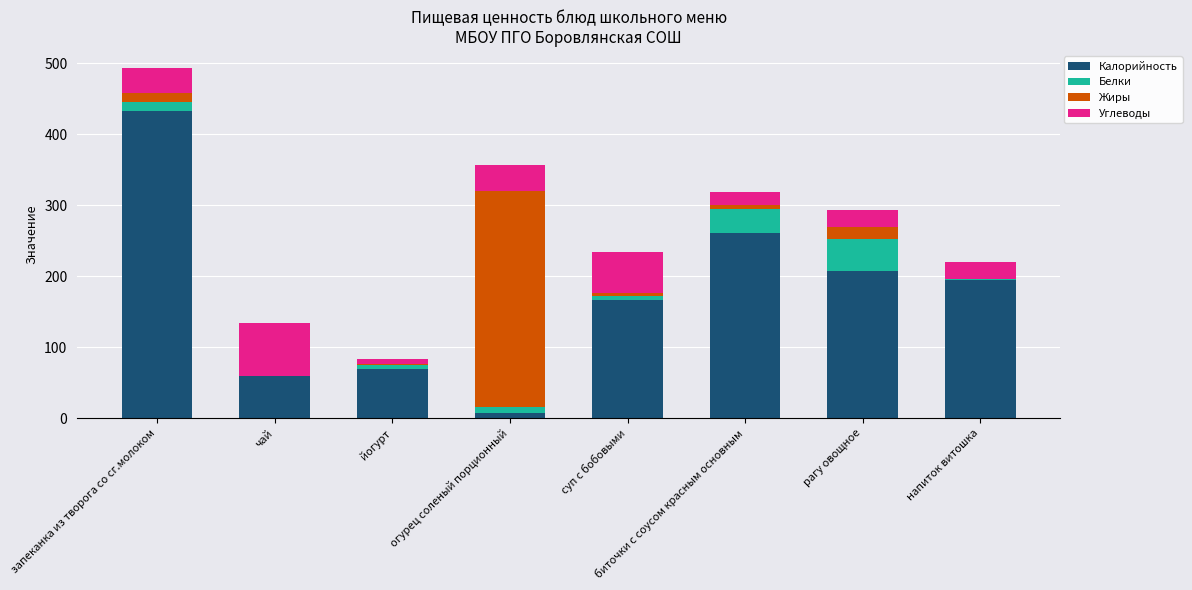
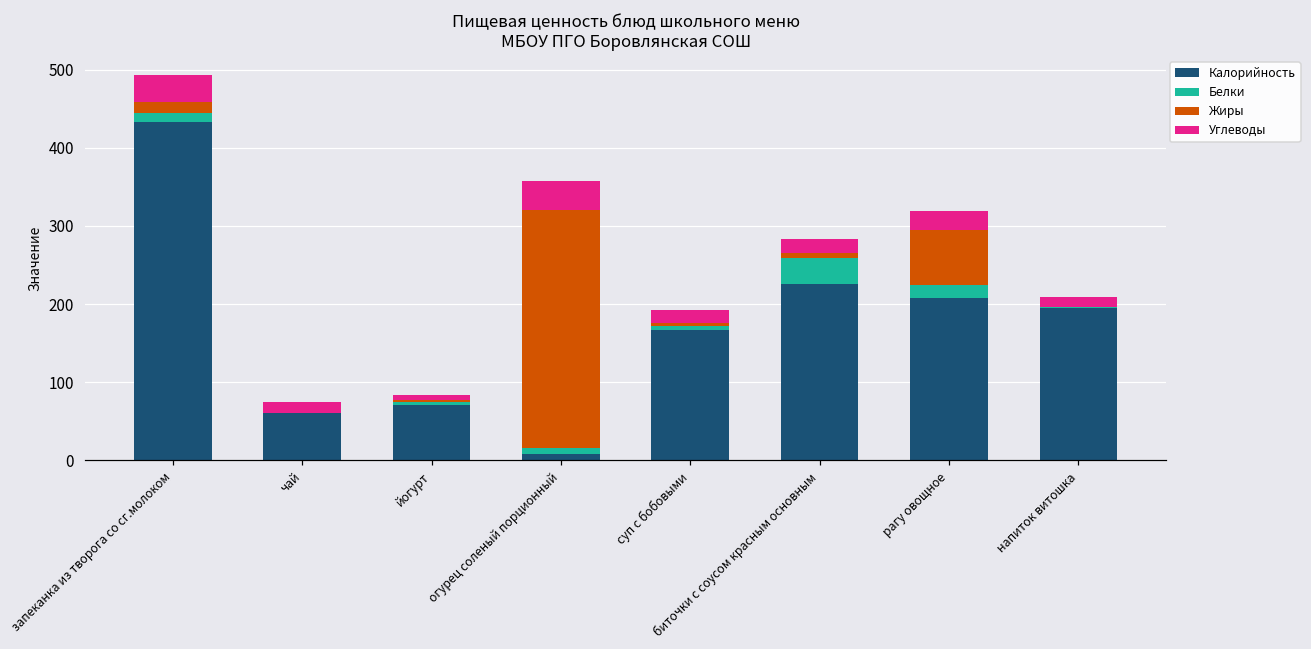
  {
    "Калорийность": {
      "запеканка из творога со сг.молоком": 430,
      "чай": 60,
      "йогурт": 70,
      "огурец соленый порционный": 10,
      "суп с бобовыми": 170,
-     "биточки с соусом красным основным": 260,
+     "биточки с соусом красным основным": 230,
      "рагу овощное": 210,
      "напиток витошка": 200
    },
    "Белки": {
      "запеканка из творога со сг.молоком": 10,
      "чай": 0,
      "йогурт": 10,
      "огурец соленый порционный": 10,
      "суп с бобовыми": 10,
      "биточки с соусом красным основным": 30,
-     "рагу овощное": 50
+     "рагу овощное": 20
    },
    "Жиры": {
      "запеканка из творога со сг.молоком": 10,
      "чай": 0,
      "огурец соленый порционный": 300,
      "суп с бобовыми": 0,
      "биточки с соусом красным основным": 10,
-     "рагу овощное": 20,
+     "рагу овощное": 70,
      "напиток витошка": 0
    },
    "Углеводы": {
      "запеканка из творога со сг.молоком": 30,
-     "чай": 80,
+     "чай": 20,
      "йогурт": 10,
      "огурец соленый порционный": 40,
-     "суп с бобовыми": 60,
+     "суп с бобовыми": 20,
      "биточки с соусом красным основным": 20,
      "рагу овощное": 20,
-     "напиток витошка": 30
+     "напиток витошка": 10
    }
  }
